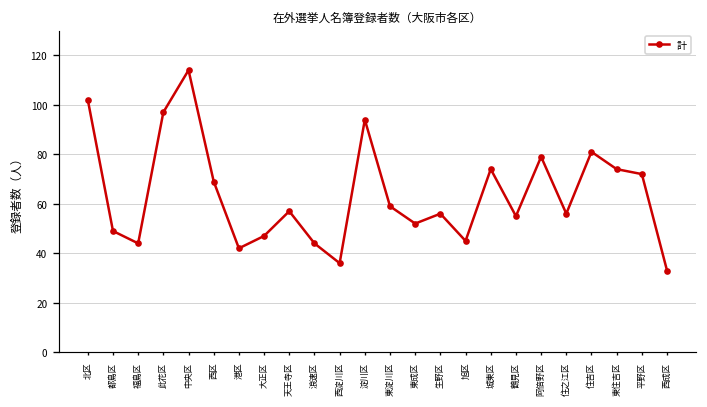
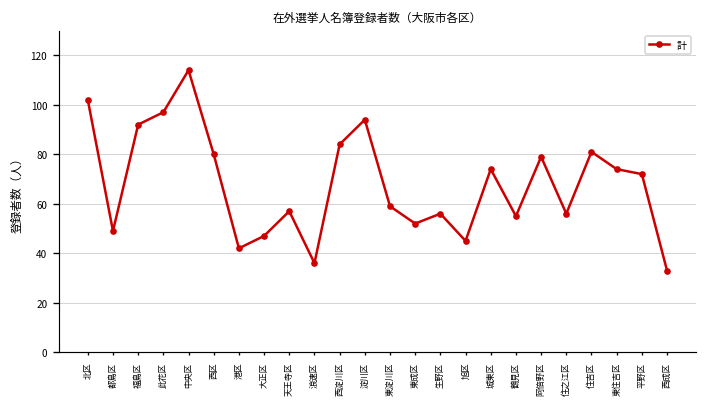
  {
    "北区": 102,
    "都島区": 49,
-   "福島区": 44,
+   "福島区": 92,
    "此花区": 97,
    "中央区": 114,
-   "西区": 69,
+   "西区": 80,
    "港区": 42,
    "大正区": 47,
    "天王寺区": 57,
-   "浪速区": 44,
-   "西淀川区": 36,
+   "浪速区": 36,
+   "西淀川区": 84,
    "淀川区": 94,
    "東淀川区": 59,
    "東成区": 52,
    "生野区": 56,
    "旭区": 45,
    "城東区": 74,
    "鶴見区": 55,
    "阿倍野区": 79,
    "住之江区": 56,
    "住吉区": 81,
    "東住吉区": 74,
    "平野区": 72,
    "西成区": 33
  }
